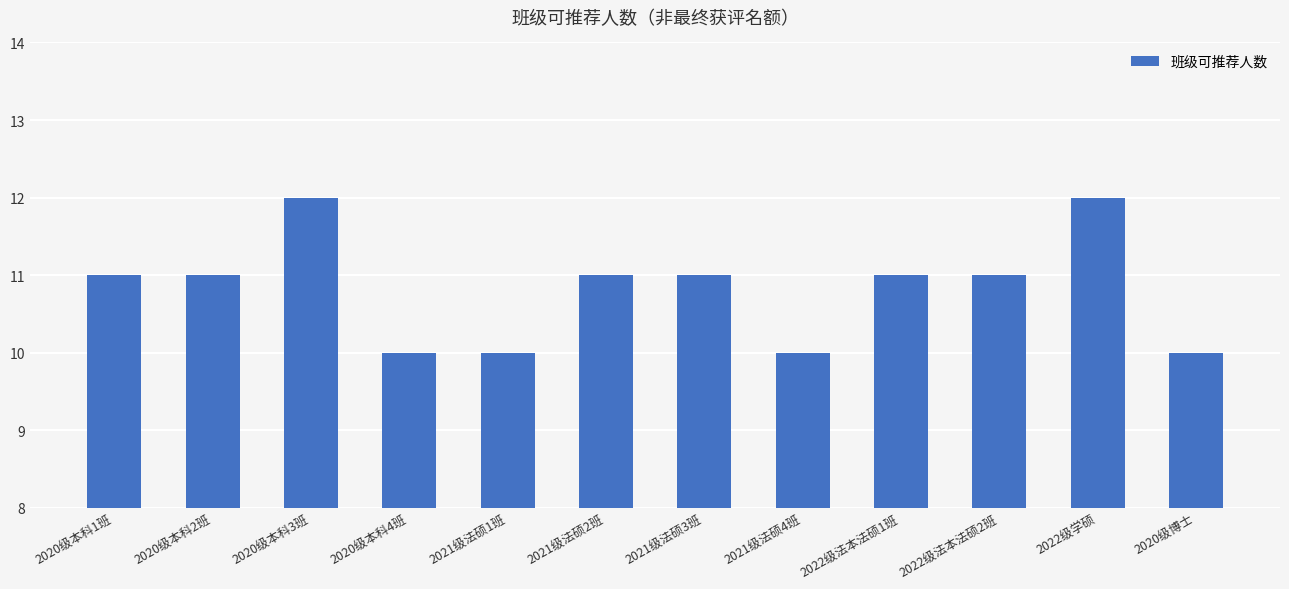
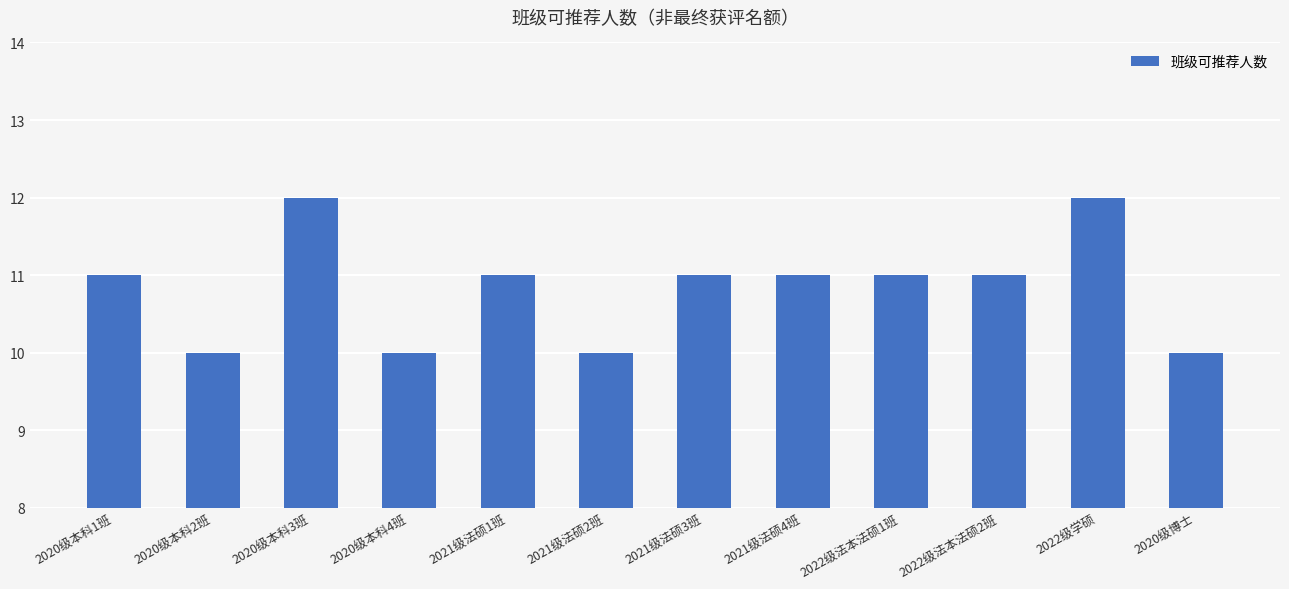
  {
    "2020级本科1班": 11,
-   "2020级本科2班": 11,
+   "2020级本科2班": 10,
    "2020级本科3班": 12,
    "2020级本科4班": 10,
-   "2021级法硕1班": 10,
-   "2021级法硕2班": 11,
+   "2021级法硕1班": 11,
+   "2021级法硕2班": 10,
    "2021级法硕3班": 11,
-   "2021级法硕4班": 10,
+   "2021级法硕4班": 11,
    "2022级法本法硕1班": 11,
    "2022级法本法硕2班": 11,
    "2022级学硕": 12,
    "2020级博士": 10
  }
